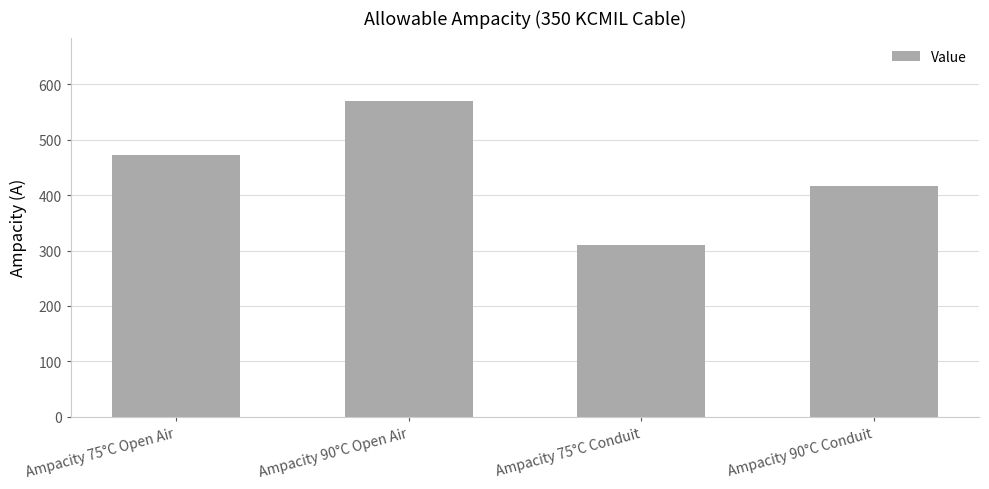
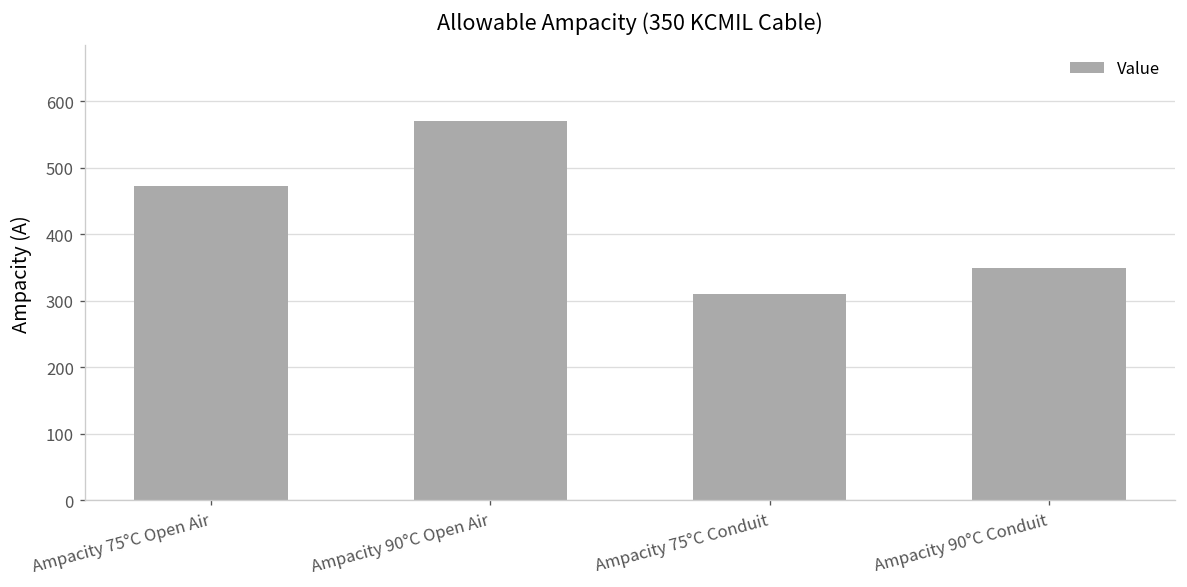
  {
    "Ampacity 75°C Open Air": 470,
    "Ampacity 90°C Open Air": 570,
    "Ampacity 75°C Conduit": 310,
-   "Ampacity 90°C Conduit": 420
+   "Ampacity 90°C Conduit": 350
  }
